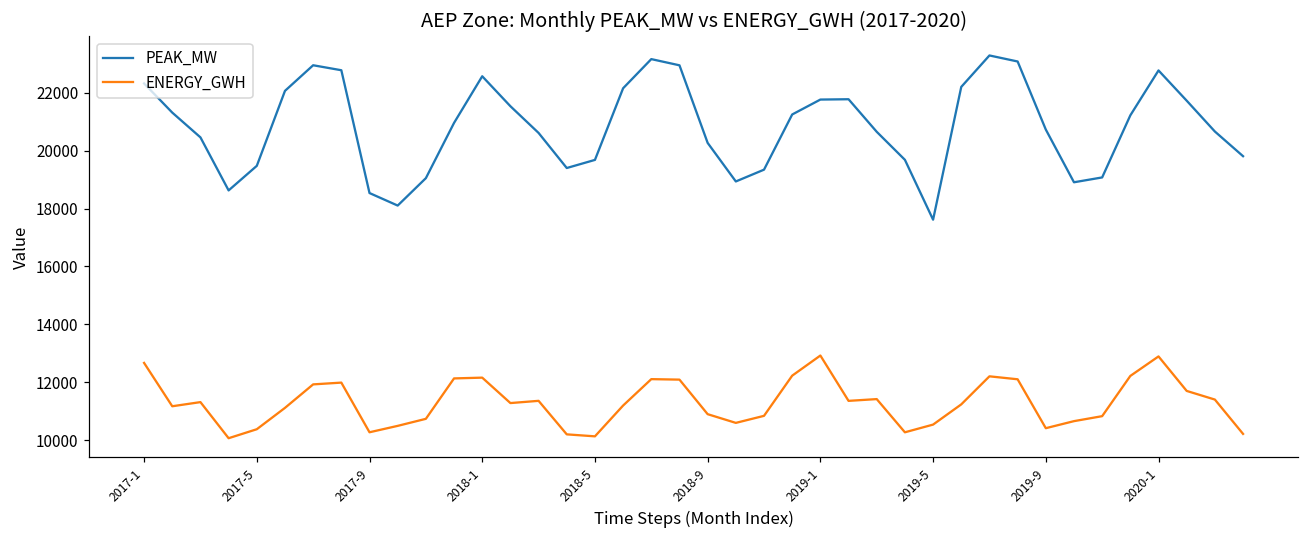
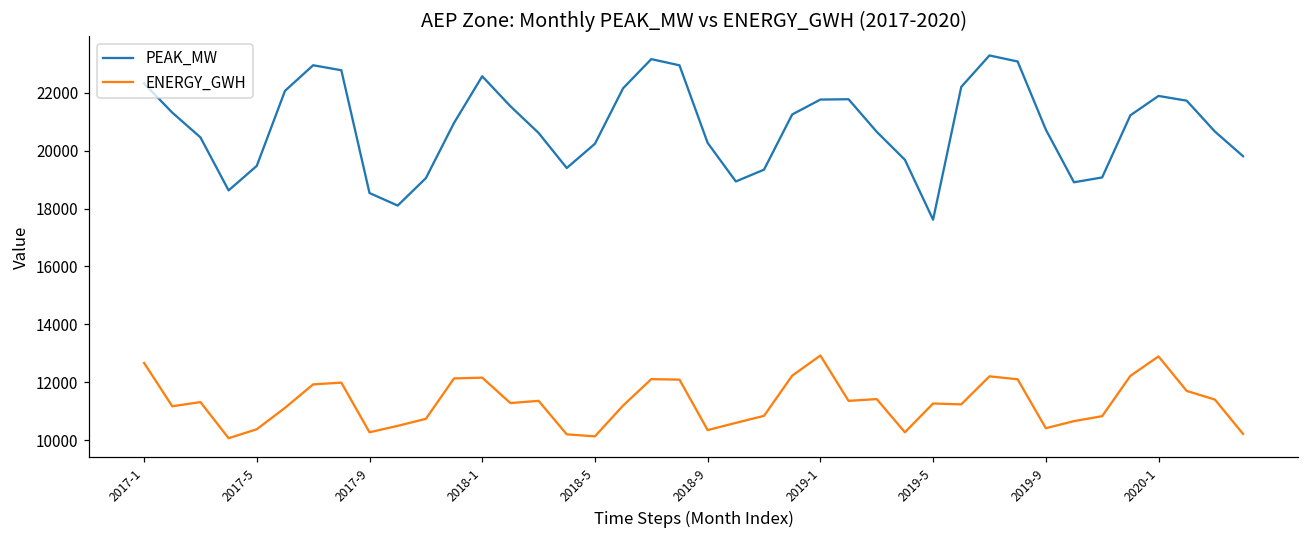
  {
    "PEAK_MW": {
      "2017-5": 19500,
      "2017-9": 18500,
      "2018-1": 22600,
-     "2018-5": 19700,
+     "2018-5": 20200,
      "2018-9": 20300,
      "2019-1": 21800,
      "2019-5": 17600,
      "2019-9": 20700,
-     "2020-1": 22800
+     "2020-1": 21900
    },
    "ENERGY_GWH": {
      "2017-1": 12700,
      "2017-5": 10400,
      "2017-9": 10300,
      "2018-1": 12200,
      "2018-5": 10100,
-     "2018-9": 10900,
+     "2018-9": 10400,
      "2019-1": 12900,
-     "2019-5": 10500,
+     "2019-5": 11300,
      "2019-9": 10400,
      "2020-1": 12900
    }
  }
